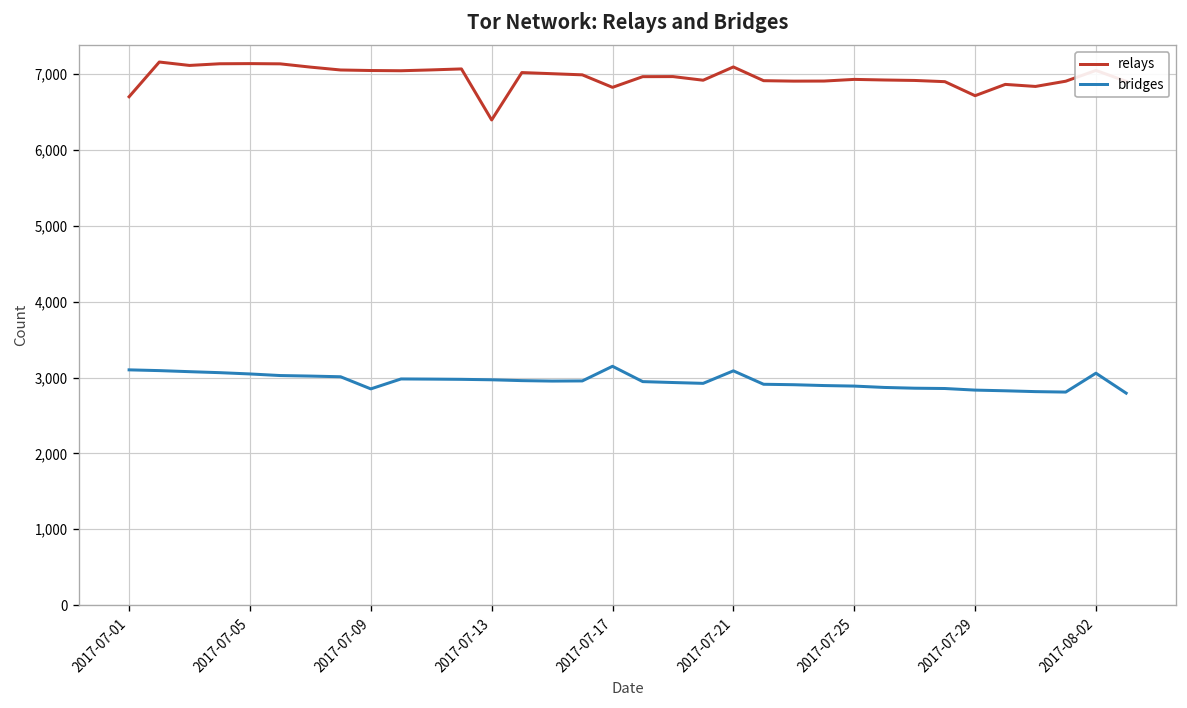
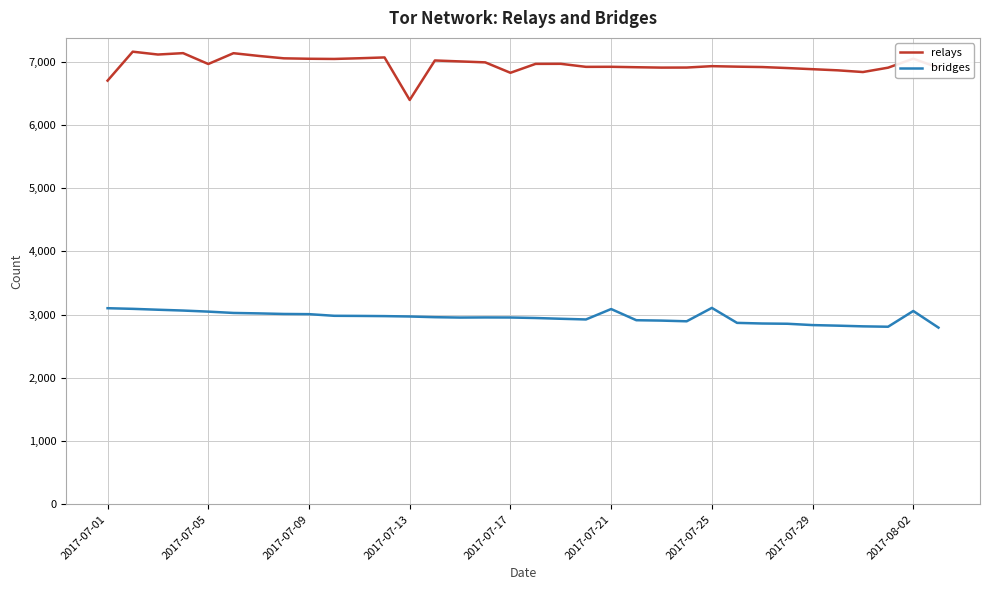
  {
    "relays": {
      "2017-07-01": "6,700",
-     "2017-07-05": "7,100",
+     "2017-07-05": "7,000",
      "2017-07-09": "7,000",
      "2017-07-13": "6,400",
      "2017-07-17": "6,800",
-     "2017-07-21": "7,100",
+     "2017-07-21": "6,900",
      "2017-07-25": "6,900",
-     "2017-07-29": "6,700"
+     "2017-07-29": "6,900"
    },
    "bridges": {
      "2017-07-01": "3,100",
      "2017-07-05": "3,000",
-     "2017-07-09": "2,900",
+     "2017-07-09": "3,000",
      "2017-07-13": "3,000",
-     "2017-07-17": "3,100",
+     "2017-07-17": "3,000",
      "2017-07-21": "3,100",
-     "2017-07-25": "2,900",
+     "2017-07-25": "3,100",
      "2017-07-29": "2,800",
      "2017-08-02": "3,100"
    }
  }
